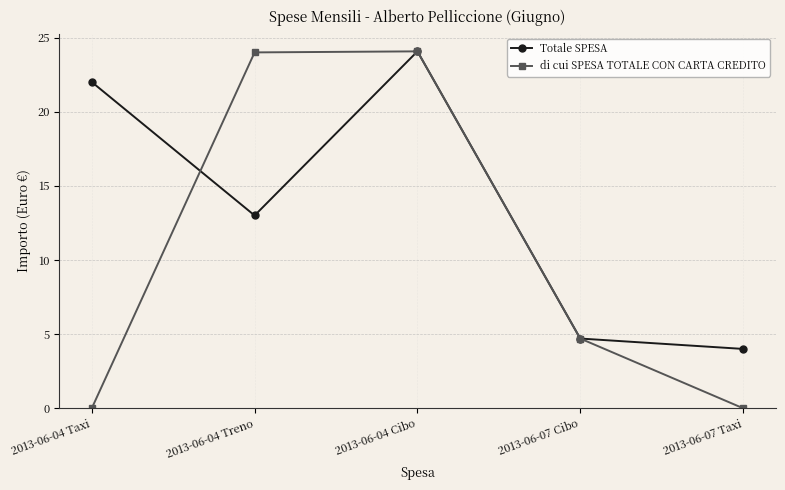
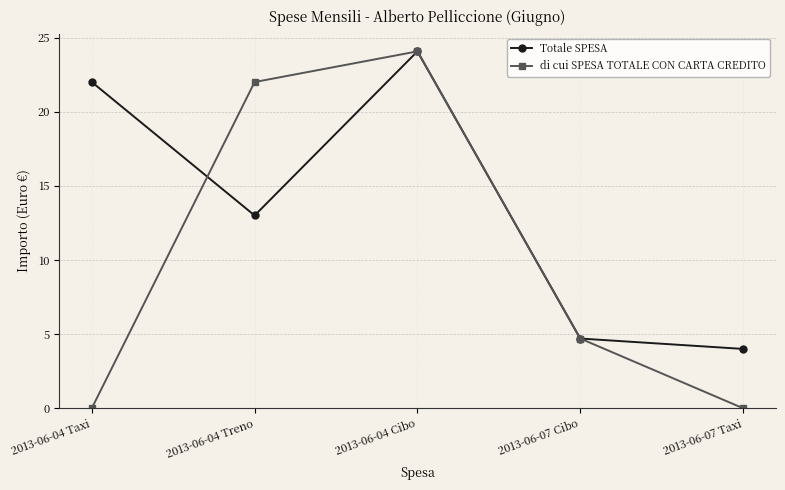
  {
    "Totale SPESA": {
      "2013-06-04 Taxi": 22,
      "2013-06-04 Treno": 13,
      "2013-06-07 Taxi": 4
    },
    "di cui SPESA TOTALE CON CARTA CREDITO": {
      "2013-06-04 Taxi": 0,
-     "2013-06-04 Treno": 24,
+     "2013-06-04 Treno": 22,
      "2013-06-07 Taxi": 0
    }
  }
